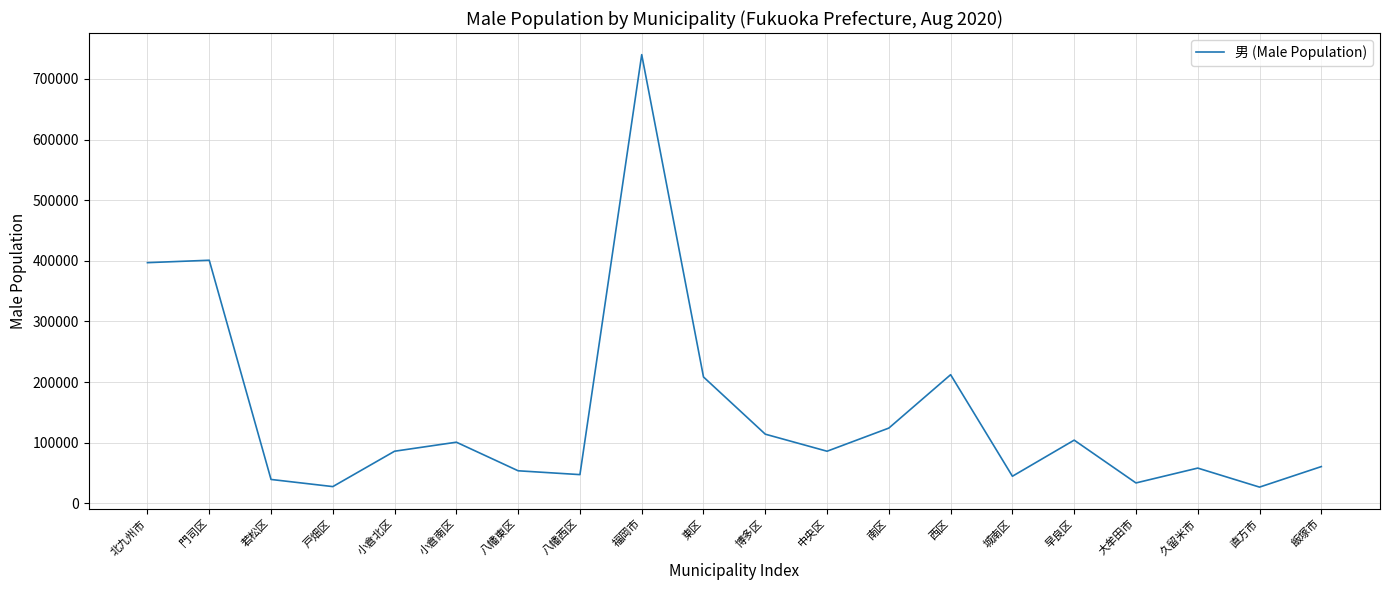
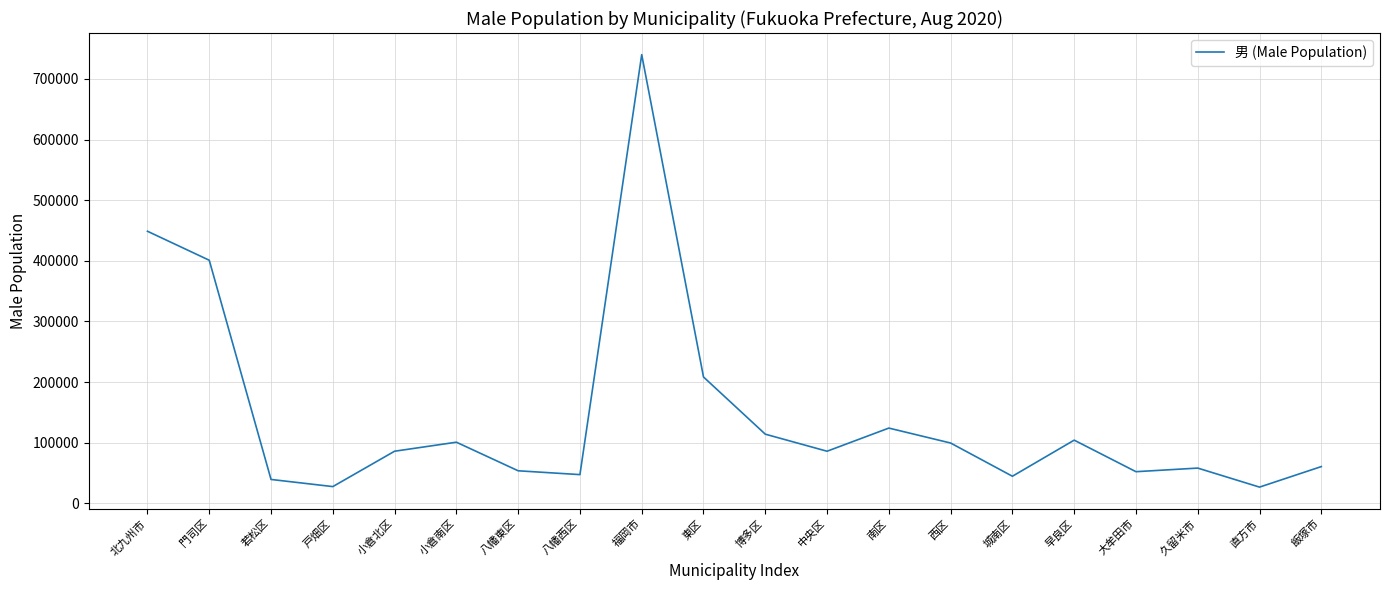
  {
-   "北九州市": 400000,
+   "北九州市": 450000,
    "門司区": 400000,
    "若松区": 40000,
    "戸畑区": 30000,
    "小倉北区": 90000,
    "小倉南区": 100000,
    "八幡東区": 50000,
    "八幡西区": 50000,
    "福岡市": 740000,
    "東区": 210000,
    "博多区": 110000,
    "中央区": 90000,
    "南区": 120000,
-   "西区": 210000,
+   "西区": 100000,
    "城南区": 40000,
    "早良区": 100000,
-   "大牟田市": 30000,
+   "大牟田市": 50000,
    "久留米市": 60000,
    "直方市": 30000,
    "飯塚市": 60000
  }
